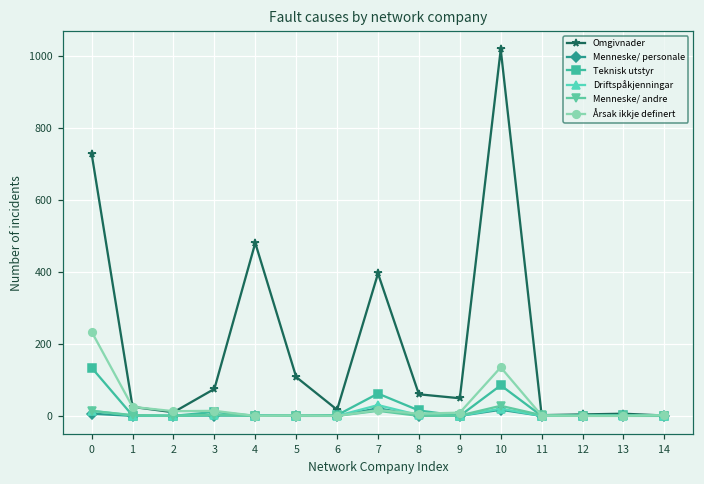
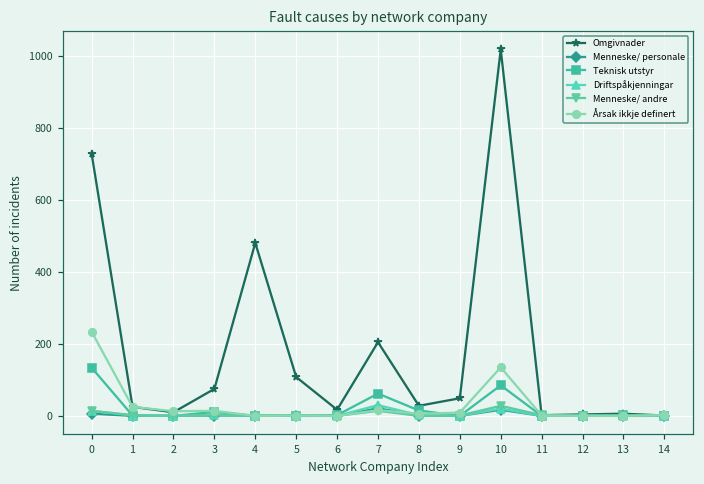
  {
    "Omgivnader": {
      "0": 730,
      "3": 80,
      "4": 480,
      "5": 110,
      "6": 20,
-     "7": 400,
-     "8": 60,
+     "7": 210,
+     "8": 30,
      "9": 50,
      "10": 1020
    }
  }
